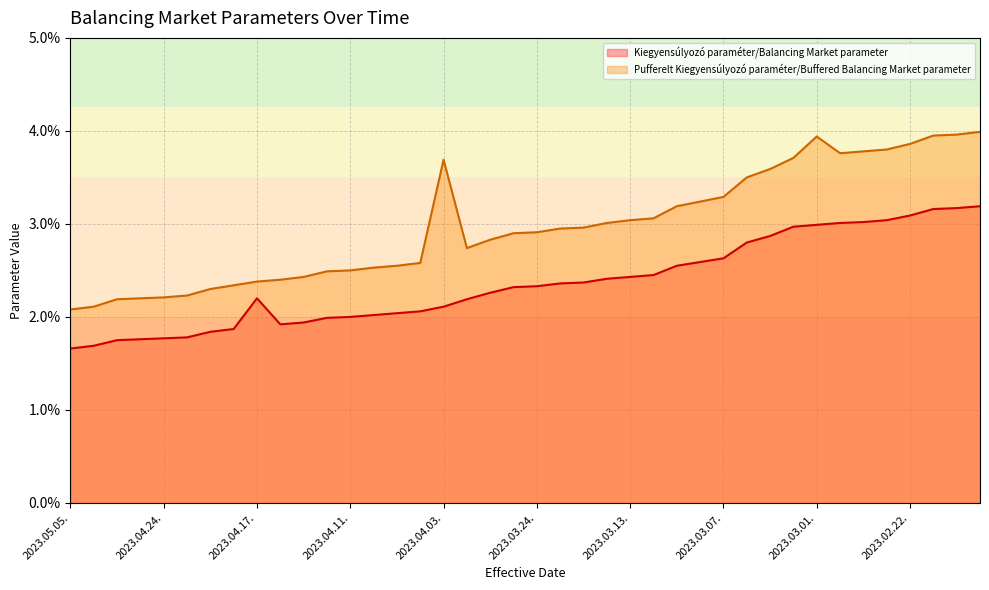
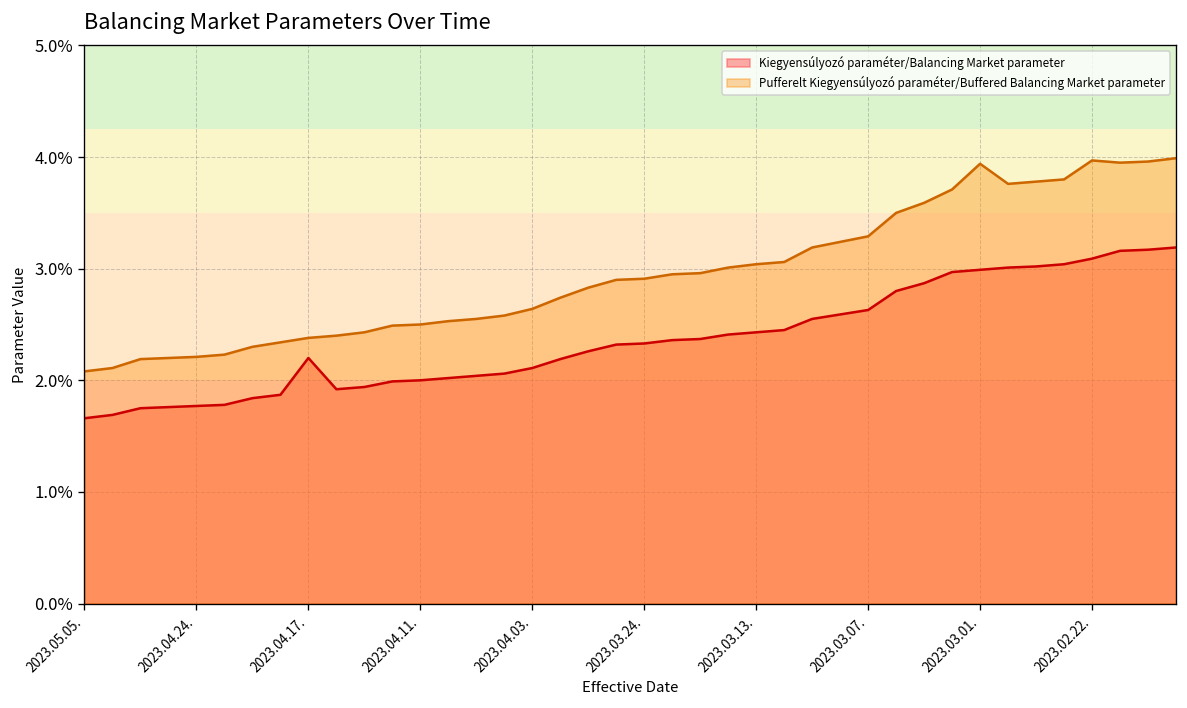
  {
    "Kiegyensúlyozó paraméter/Balancing Market parameter": {
      "2023.05.05.": "1.7%",
      "2023.04.24.": "1.8%",
      "2023.04.17.": "2.2%",
      "2023.04.11.": "2.0%",
      "2023.04.03.": "2.1%",
      "2023.03.24.": "2.3%",
      "2023.03.13.": "2.4%",
      "2023.03.07.": "2.6%",
      "2023.03.01.": "3.0%",
      "2023.02.22.": "3.1%"
    },
    "Pufferelt Kiegyensúlyozó paraméter/Buffered Balancing Market parameter": {
      "2023.05.05.": "2.1%",
      "2023.04.24.": "2.2%",
      "2023.04.17.": "2.4%",
      "2023.04.11.": "2.5%",
-     "2023.04.03.": "3.7%",
+     "2023.04.03.": "2.6%",
      "2023.03.24.": "2.9%",
      "2023.03.13.": "3.0%",
      "2023.03.07.": "3.3%",
      "2023.03.01.": "3.9%",
-     "2023.02.22.": "3.9%"
+     "2023.02.22.": "4.0%"
    }
  }
